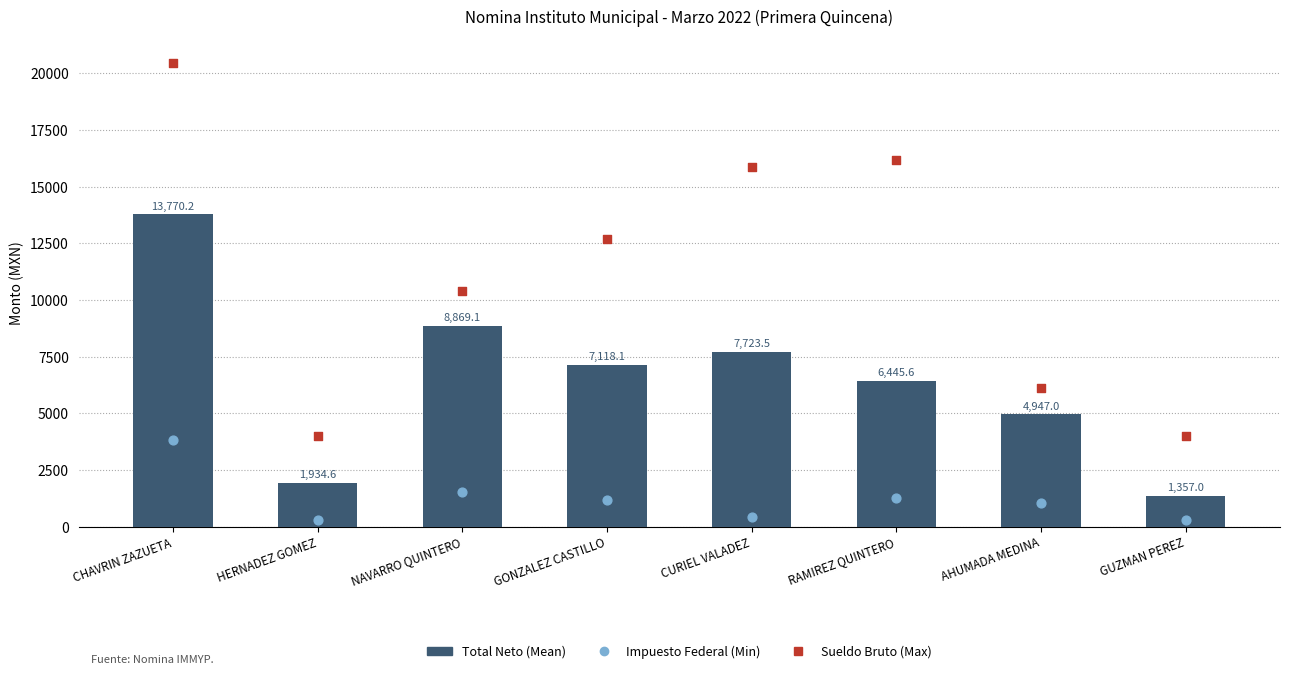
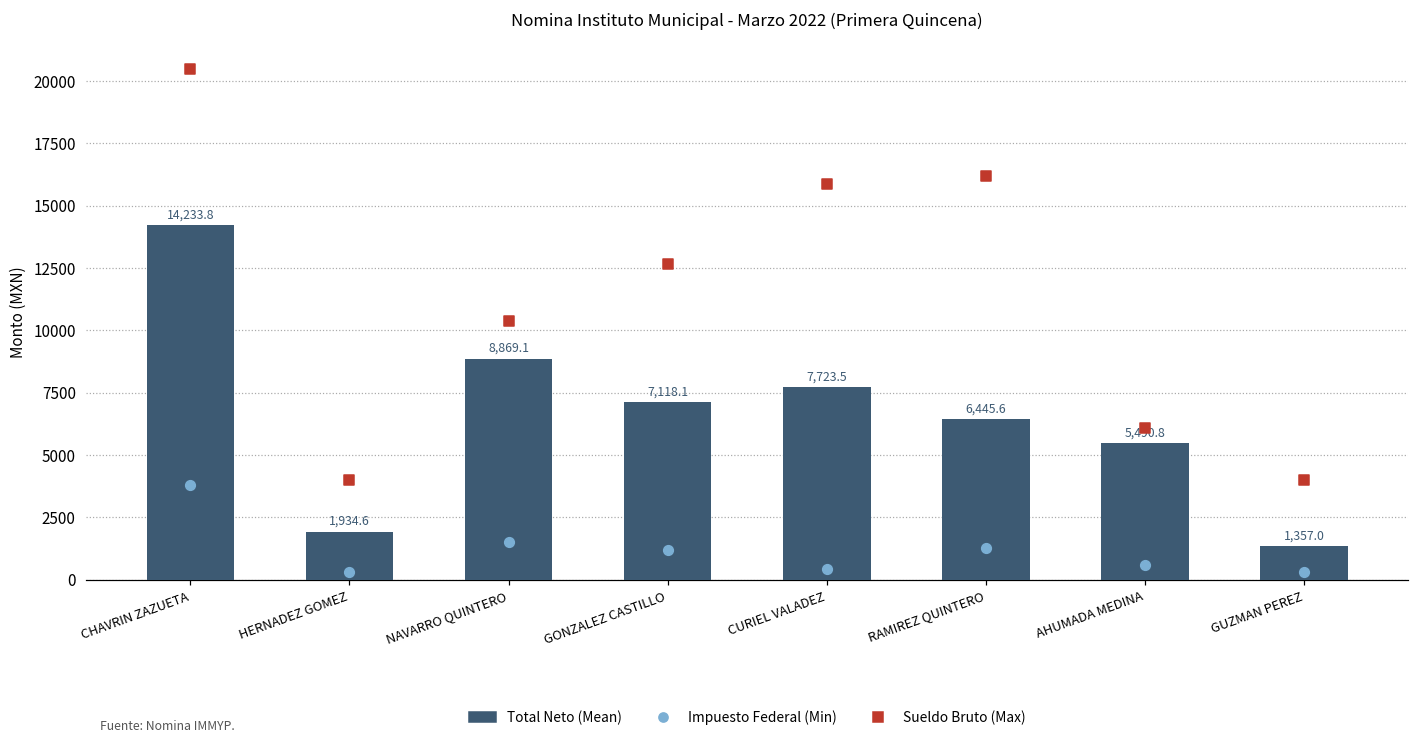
  {
    "Total Neto (Mean)": {
-     "CHAVRIN ZAZUETA": "13,770.2",
+     "CHAVRIN ZAZUETA": "14,233.8",
      "HERNADEZ GOMEZ": "1,934.6",
      "NAVARRO QUINTERO": "8,869.1",
      "GONZALEZ CASTILLO": "7,118.1",
      "CURIEL VALADEZ": "7,723.5",
      "RAMIREZ QUINTERO": "6,445.6",
-     "AHUMADA MEDINA": "4,947.0",
+     "AHUMADA MEDINA": "5,490.8",
      "GUZMAN PEREZ": "1,357.0"
    },
    "Impuesto Federal (Min)": {
-     "AHUMADA MEDINA": "1100"
+     "AHUMADA MEDINA": "600"
    }
  }
